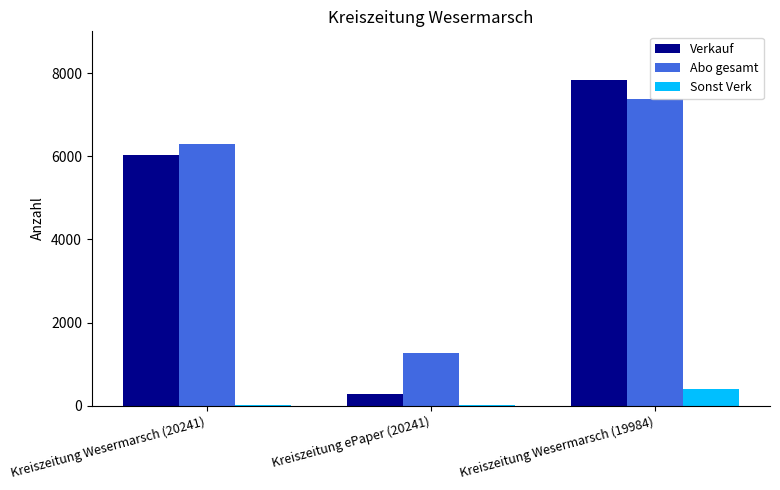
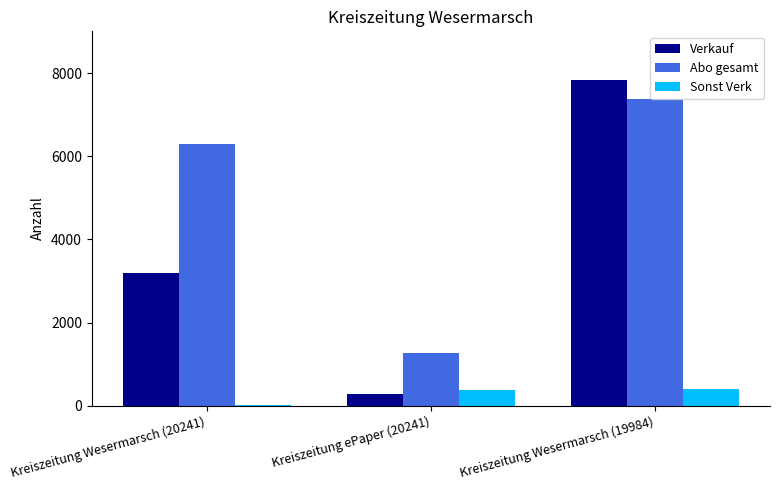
  {
    "Verkauf": {
-     "Kreiszeitung Wesermarsch (20241)": 6000,
+     "Kreiszeitung Wesermarsch (20241)": 3200,
      "Kreiszeitung ePaper (20241)": 300,
      "Kreiszeitung Wesermarsch (19984)": 7800
    },
    "Abo gesamt": {
      "Kreiszeitung Wesermarsch (20241)": 6300,
      "Kreiszeitung ePaper (20241)": 1300,
      "Kreiszeitung Wesermarsch (19984)": 7400
    },
    "Sonst Verk": {
-     "Kreiszeitung ePaper (20241)": 0,
+     "Kreiszeitung ePaper (20241)": 400,
      "Kreiszeitung Wesermarsch (19984)": 400
    }
  }
